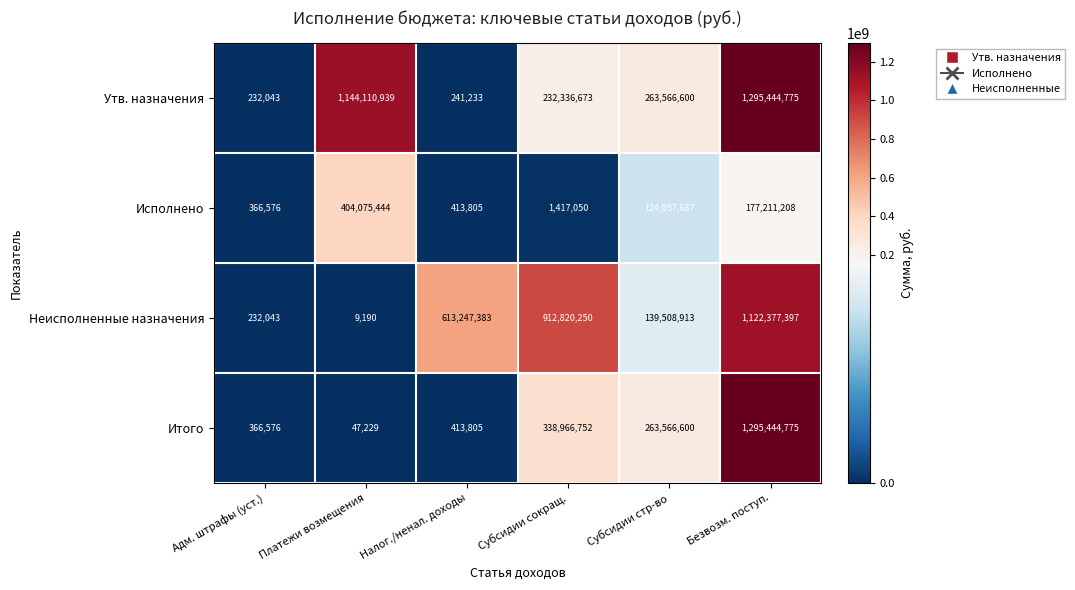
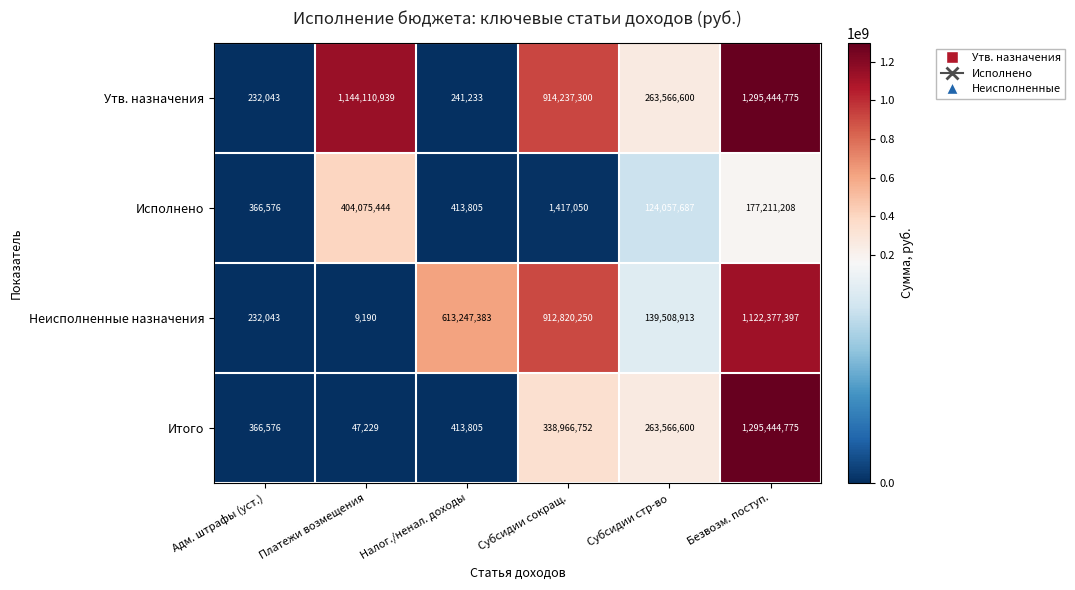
  {
    "Утв. назначения": {
      "Адм. штрафы (уст.)": "232,043",
      "Платежи возмещения": "1,144,110,939",
      "Налог./ненал. доходы": "241,233",
-     "Субсидии сокращ.": "232,336,673",
+     "Субсидии сокращ.": "914,237,300",
      "Субсидии стр-во": "263,566,600",
      "Безвозм. поступ.": "1,295,444,775"
    },
    "Исполнено": {
      "Адм. штрафы (уст.)": "366,576",
      "Платежи возмещения": "404,075,444",
      "Налог./ненал. доходы": "413,805",
      "Субсидии сокращ.": "1,417,050",
      "Субсидии стр-во": "124,057,687",
      "Безвозм. поступ.": "177,211,208"
    },
    "Неисполненные назначения": {
      "Адм. штрафы (уст.)": "232,043",
      "Платежи возмещения": "9,190",
      "Налог./ненал. доходы": "613,247,383",
      "Субсидии сокращ.": "912,820,250",
      "Субсидии стр-во": "139,508,913",
      "Безвозм. поступ.": "1,122,377,397"
    },
    "Итого": {
      "Адм. штрафы (уст.)": "366,576",
      "Платежи возмещения": "47,229",
      "Налог./ненал. доходы": "413,805",
      "Субсидии сокращ.": "338,966,752",
      "Субсидии стр-во": "263,566,600",
      "Безвозм. поступ.": "1,295,444,775"
    }
  }
